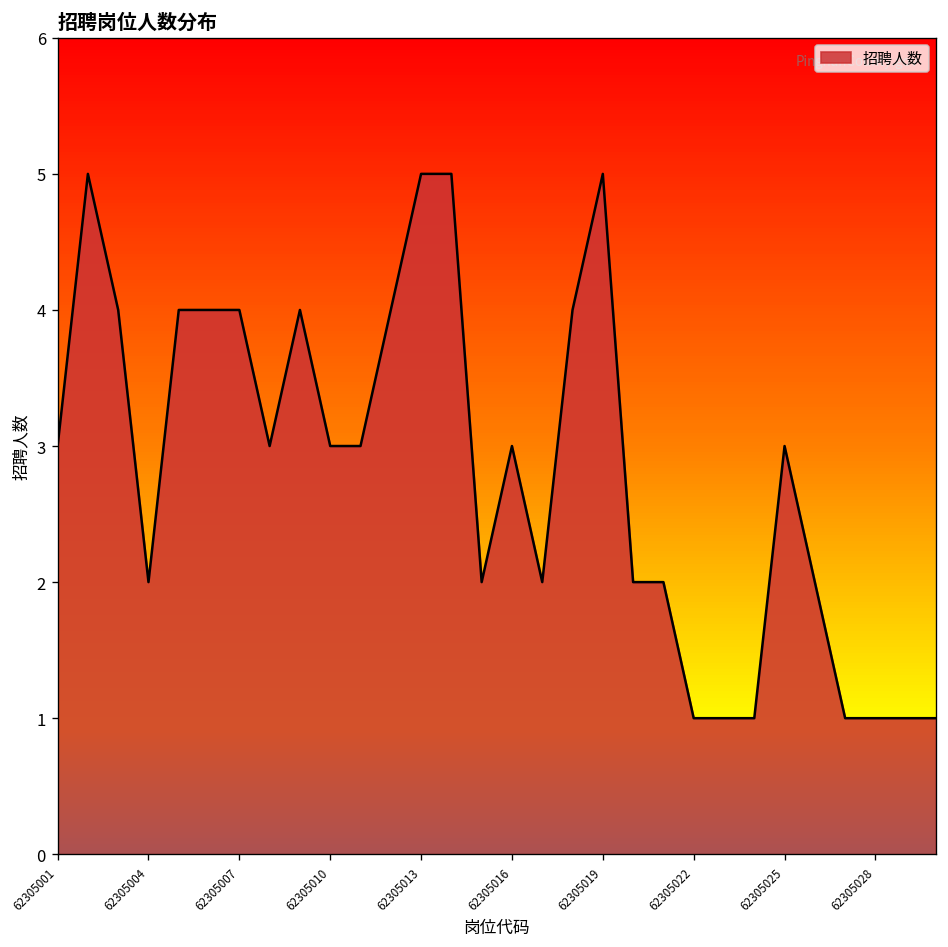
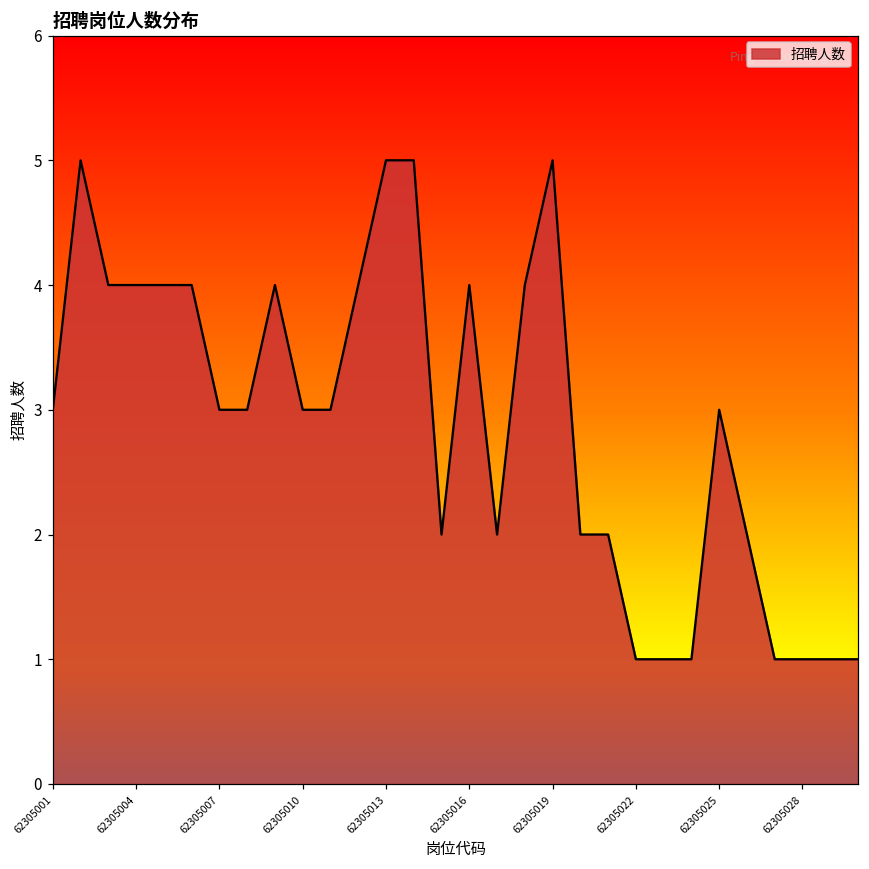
  {
    "62305001": 3,
-   "62305004": 2,
-   "62305007": 4,
+   "62305004": 4,
+   "62305007": 3,
    "62305010": 3,
    "62305013": 5,
-   "62305016": 3,
+   "62305016": 4,
    "62305019": 5,
    "62305022": 1,
    "62305025": 3,
    "62305028": 1
  }
